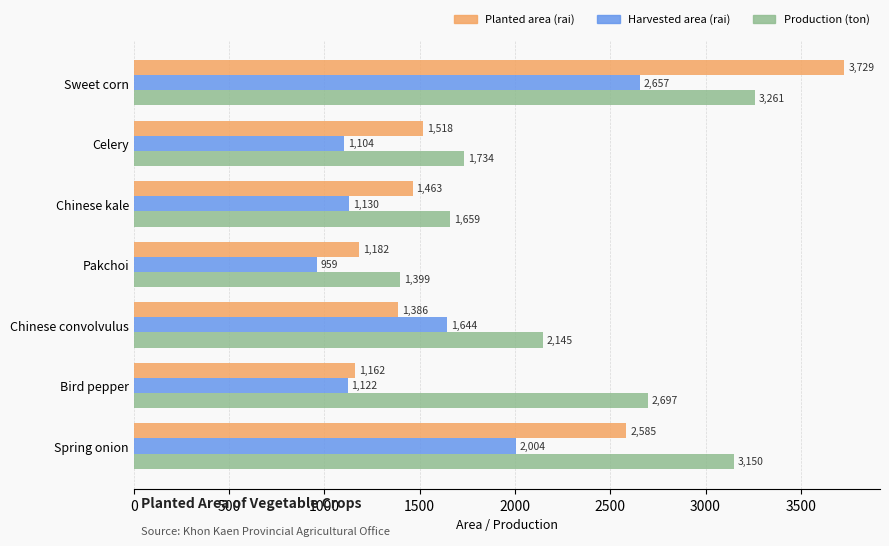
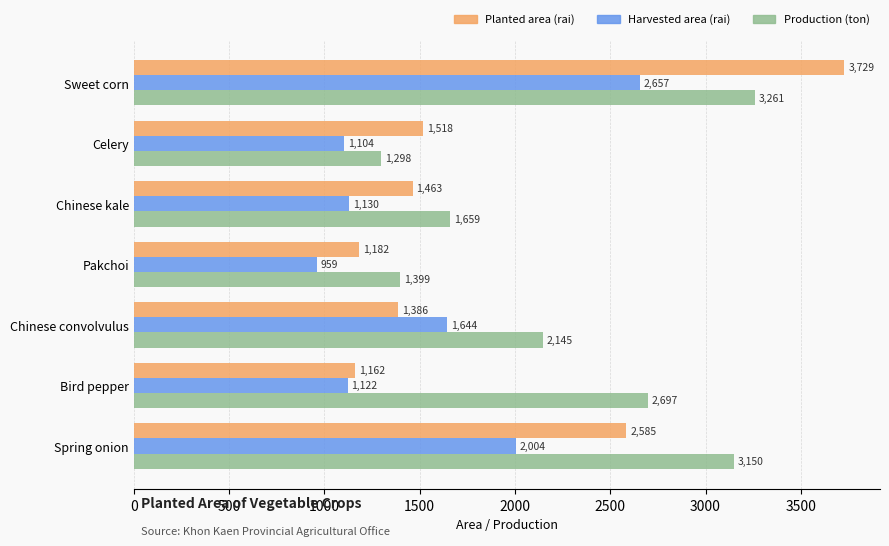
  {
    "Planted area (rai)": {
      "Sweet corn": "3,729",
      "Celery": "1,518",
      "Chinese kale": "1,463",
      "Pakchoi": "1,182",
      "Chinese convolvulus": "1,386",
      "Bird pepper": "1,162",
      "Spring onion": "2,585"
    },
    "Harvested area (rai)": {
      "Sweet corn": "2,657",
      "Celery": "1,104",
      "Chinese kale": "1,130",
      "Pakchoi": "959",
      "Chinese convolvulus": "1,644",
      "Bird pepper": "1,122",
      "Spring onion": "2,004"
    },
    "Production (ton)": {
      "Sweet corn": "3,261",
-     "Celery": "1,734",
+     "Celery": "1,298",
      "Chinese kale": "1,659",
      "Pakchoi": "1,399",
      "Chinese convolvulus": "2,145",
      "Bird pepper": "2,697",
      "Spring onion": "3,150"
    }
  }
